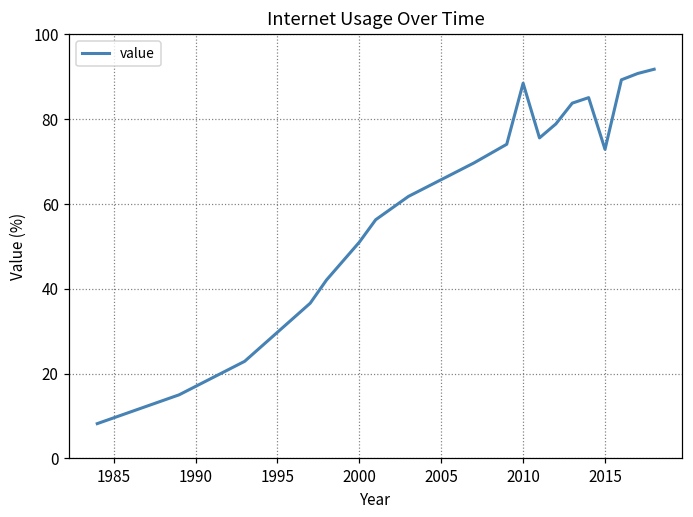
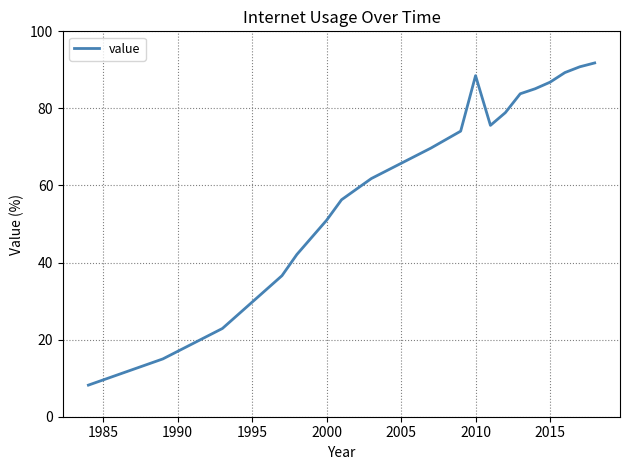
  {
    "2000": 51,
    "2010": 89,
-   "2015": 73
+   "2015": 87
  }
